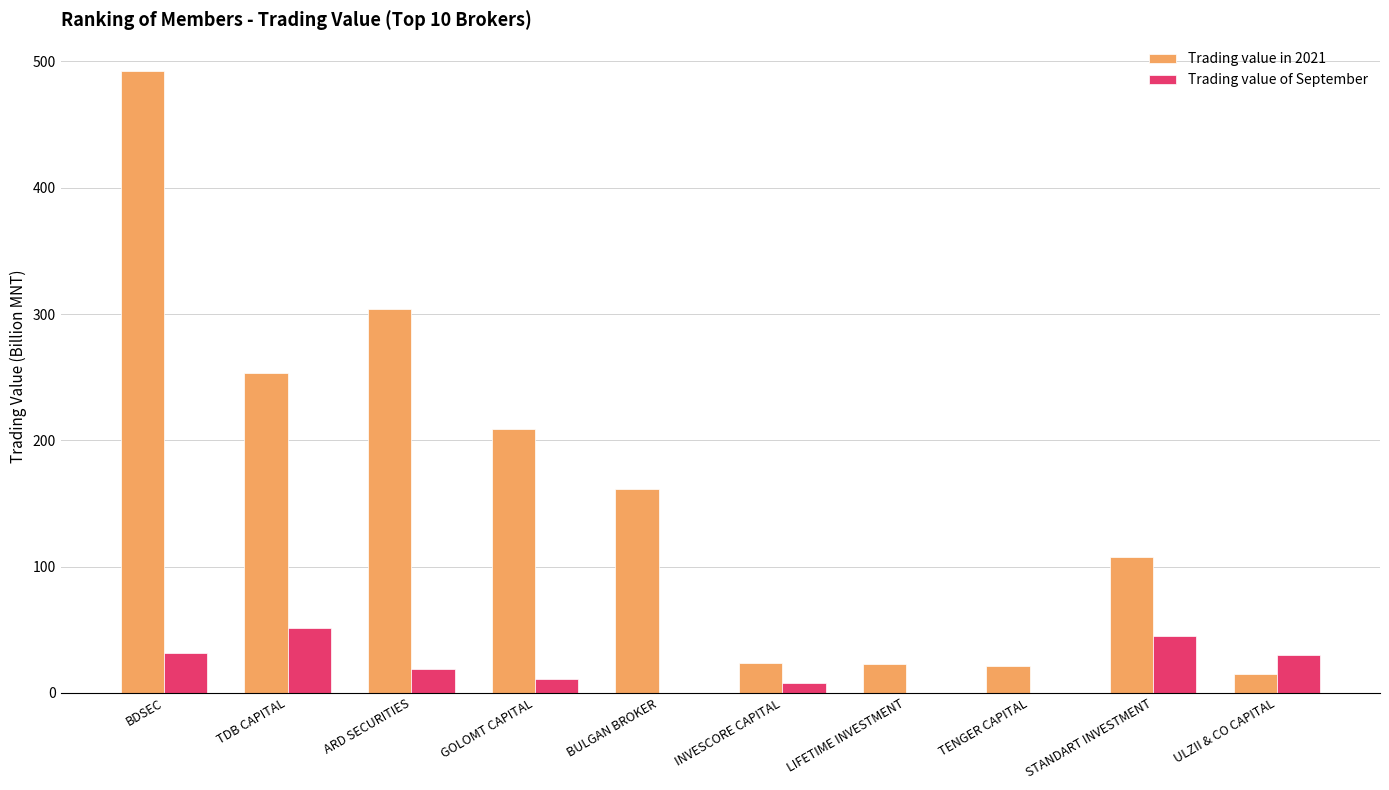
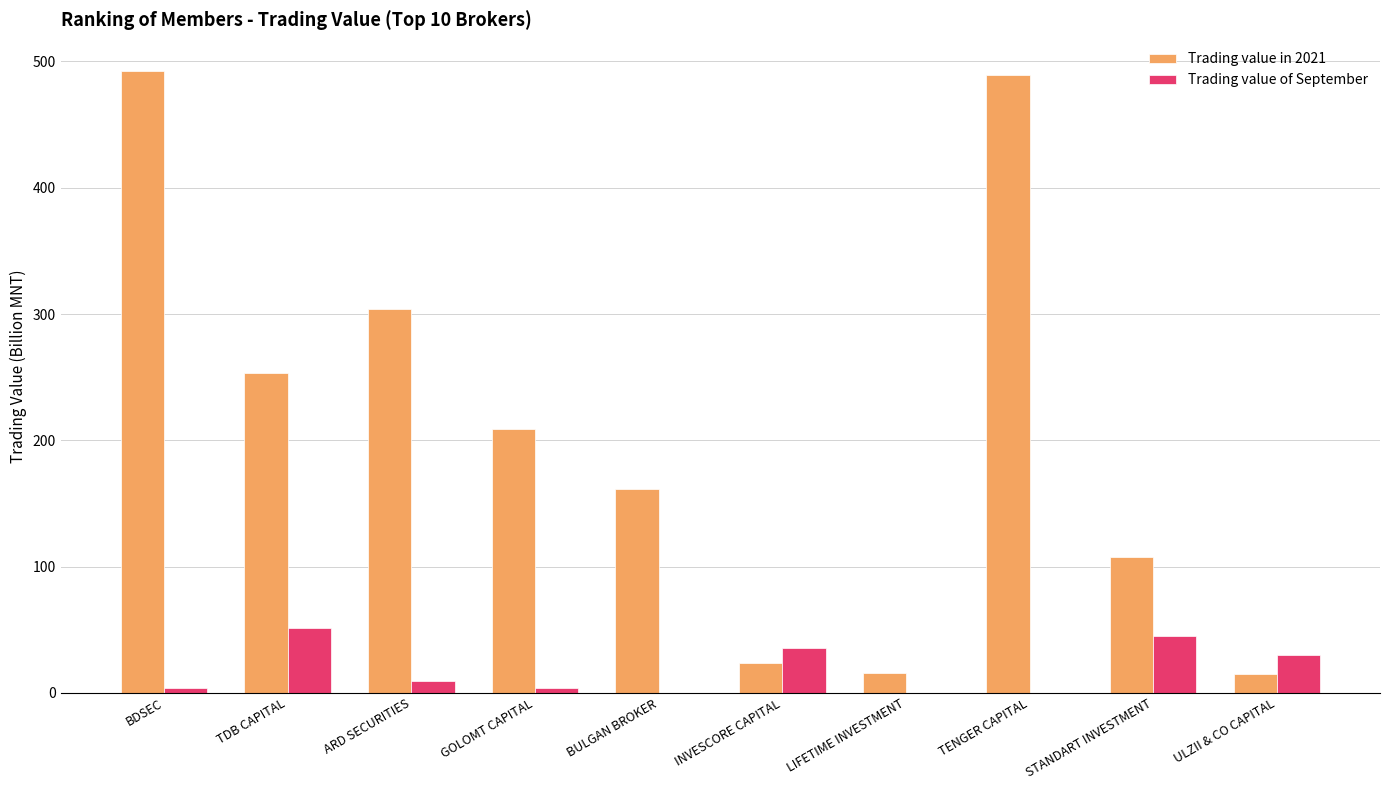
  {
    "Trading value in 2021": {
      "BDSEC": 492,
      "TDB CAPITAL": 254,
      "ARD SECURITIES": 304,
      "GOLOMT CAPITAL": 209,
      "BULGAN BROKER": 161,
      "INVESCORE CAPITAL": 24,
-     "LIFETIME INVESTMENT": 23,
-     "TENGER CAPITAL": 21,
+     "LIFETIME INVESTMENT": 16,
+     "TENGER CAPITAL": 489,
      "STANDART INVESTMENT": 108,
      "ULZII & CO CAPITAL": 15
    },
    "Trading value of September": {
-     "BDSEC": 32,
+     "BDSEC": 4,
      "TDB CAPITAL": 51,
-     "ARD SECURITIES": 19,
-     "GOLOMT CAPITAL": 11,
-     "INVESCORE CAPITAL": 8,
+     "ARD SECURITIES": 10,
+     "GOLOMT CAPITAL": 4,
+     "INVESCORE CAPITAL": 35,
      "STANDART INVESTMENT": 45,
      "ULZII & CO CAPITAL": 30
    }
  }
